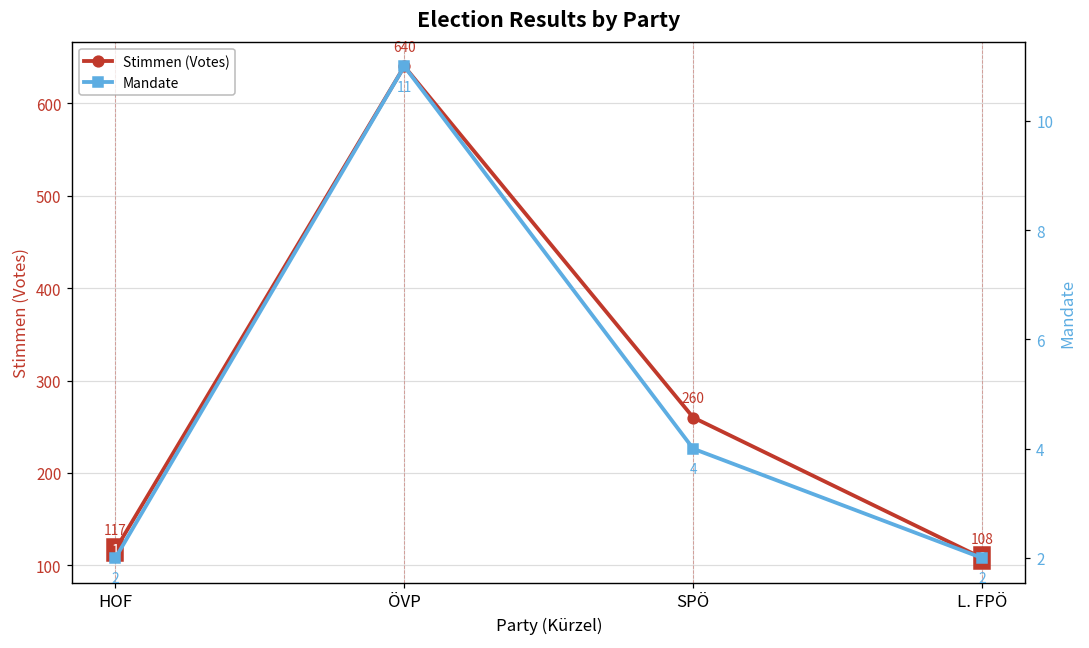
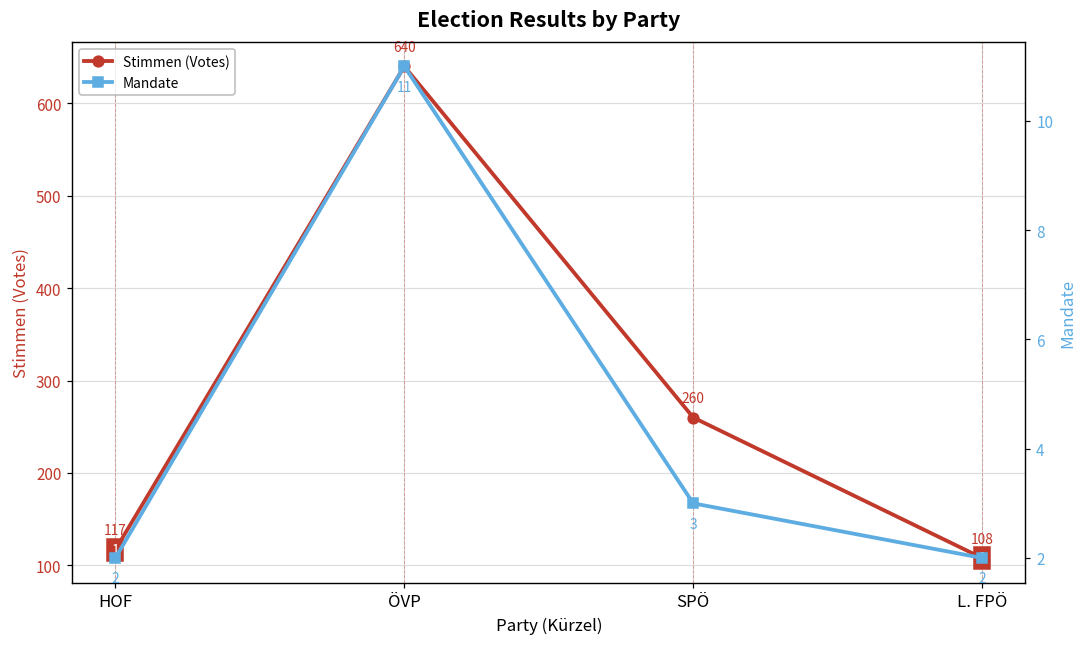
  {
    "Stimmen (Votes)": {
      "ÖVP": 640,
      "SPÖ": 260
    },
    "Mandate": {
      "ÖVP": 11,
-     "SPÖ": 4
+     "SPÖ": 3
    }
  }
